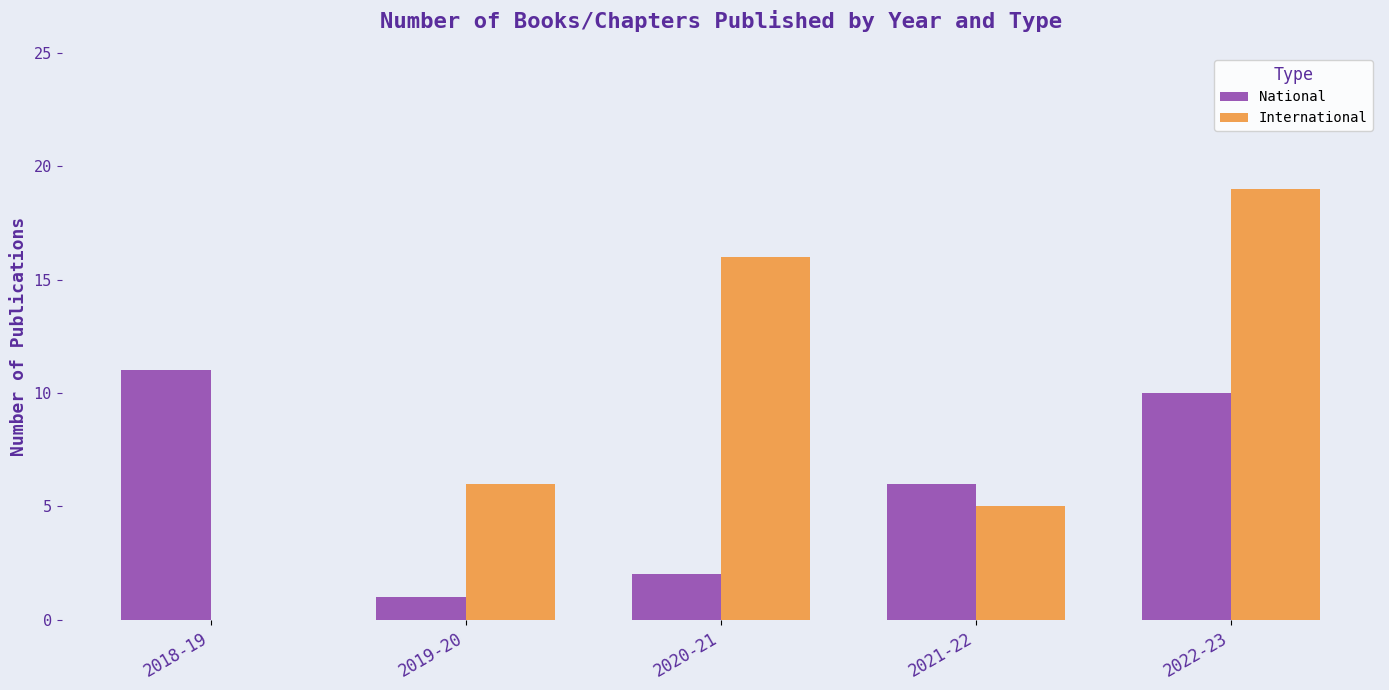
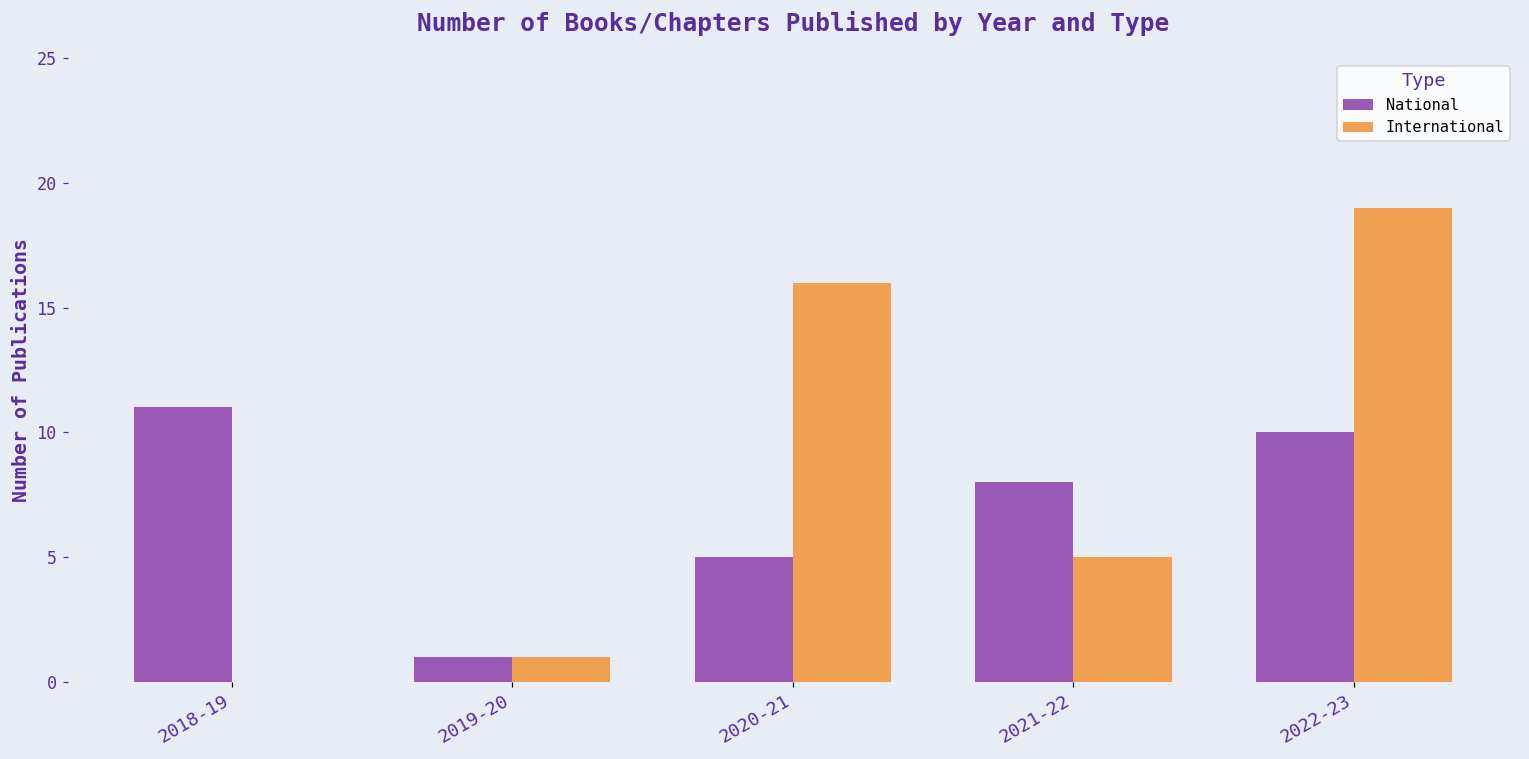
  {
    "National": {
      "2018-19": 11,
      "2019-20": 1,
-     "2020-21": 2,
-     "2021-22": 6,
+     "2020-21": 5,
+     "2021-22": 8,
      "2022-23": 10
    },
    "International": {
      "2018-19": 0,
-     "2019-20": 6,
+     "2019-20": 1,
      "2020-21": 16,
      "2021-22": 5,
      "2022-23": 19
    }
  }
